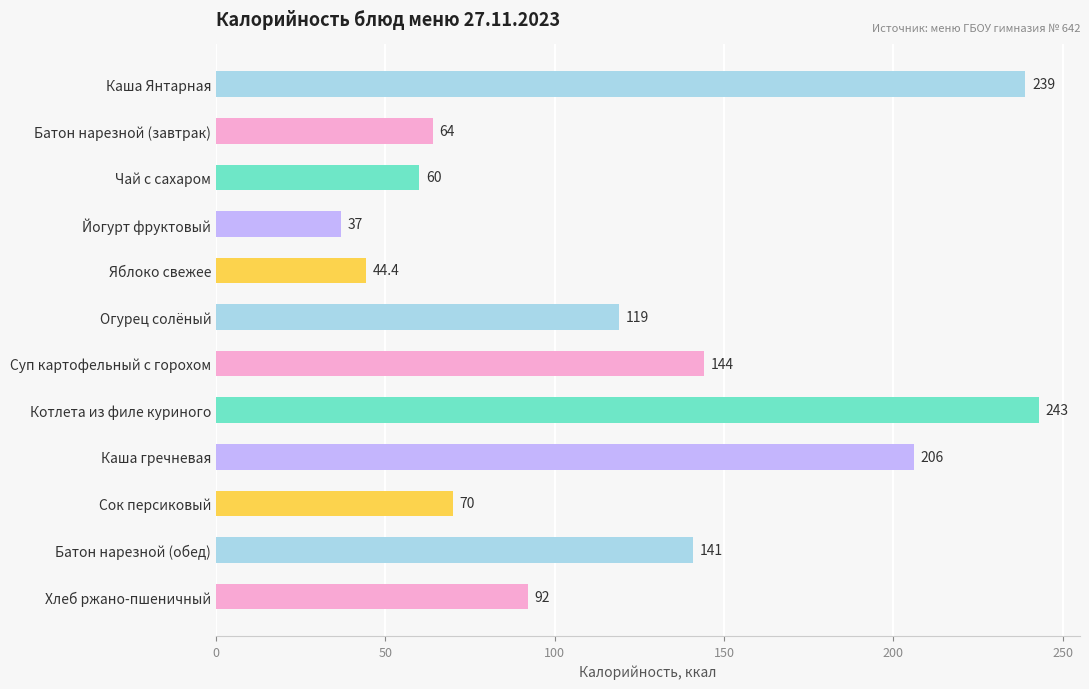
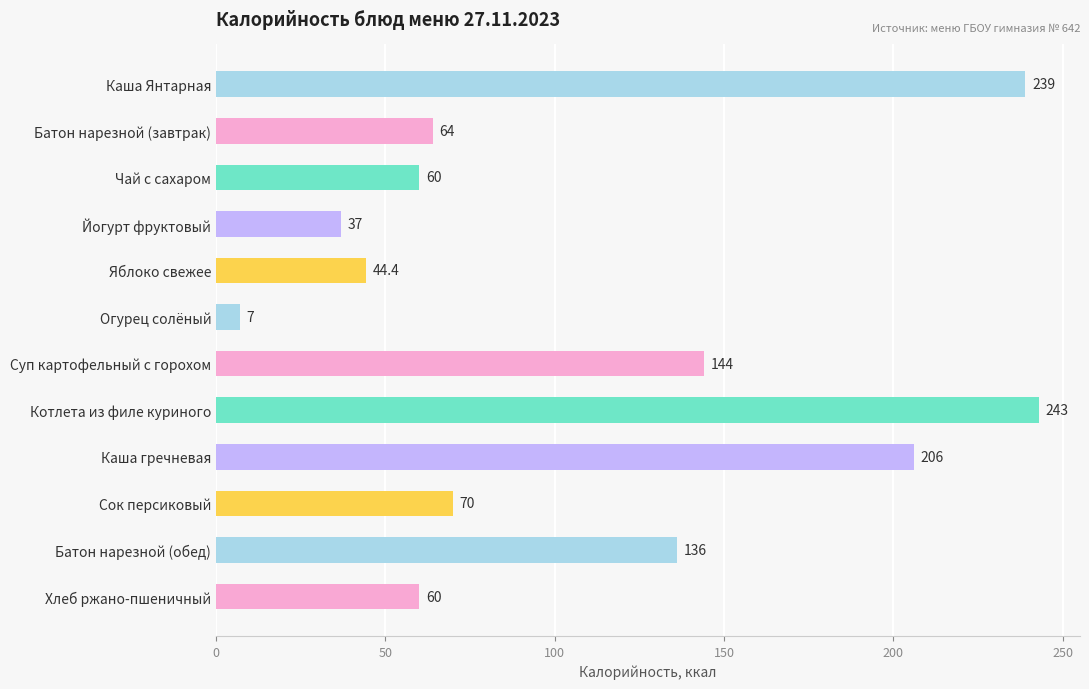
  {
    "Каша Янтарная": 239,
    "Батон нарезной (завтрак)": 64,
    "Чай с сахаром": 60,
    "Йогурт фруктовый": 37,
    "Яблоко свежее": 44.4,
-   "Огурец солёный": 119,
+   "Огурец солёный": 7,
    "Суп картофельный с горохом": 144,
    "Котлета из филе куриного": 243,
    "Каша гречневая": 206,
    "Сок персиковый": 70,
-   "Батон нарезной (обед)": 141,
-   "Хлеб ржано-пшеничный": 92
+   "Батон нарезной (обед)": 136,
+   "Хлеб ржано-пшеничный": 60
  }
